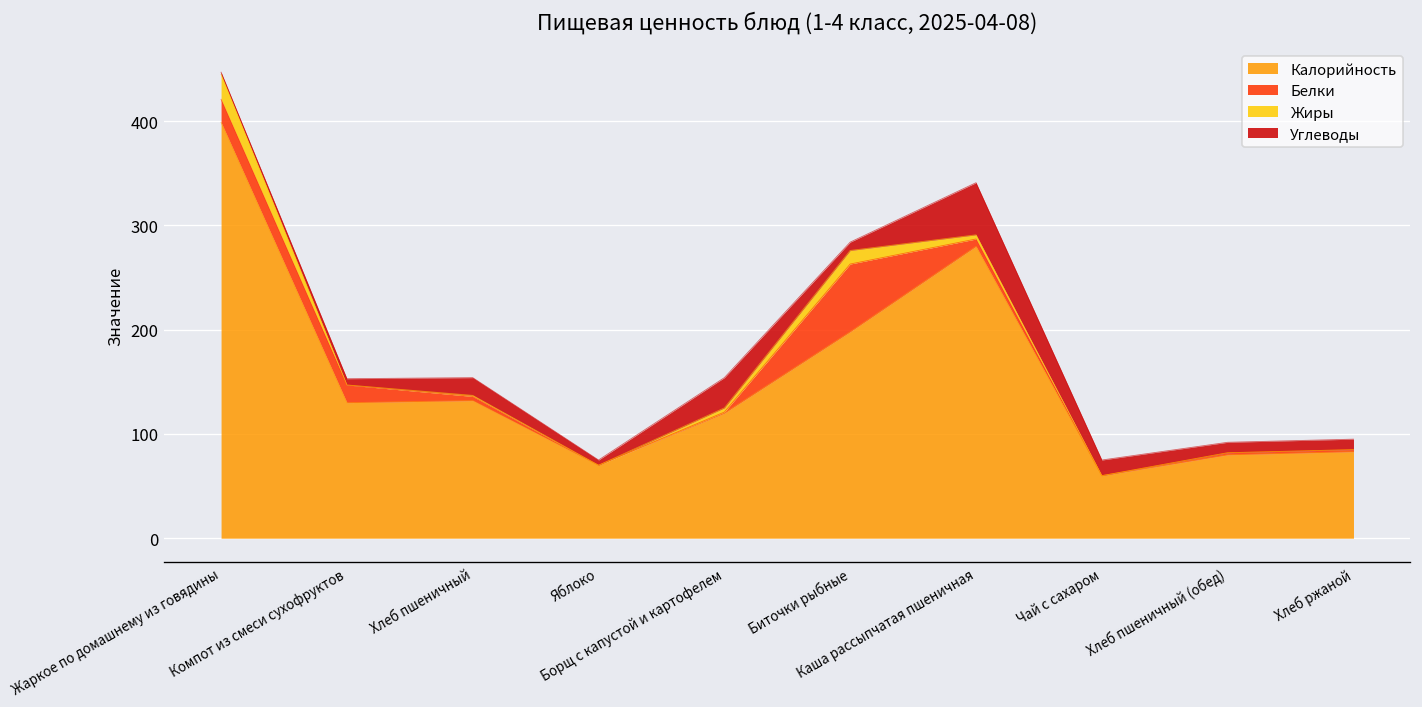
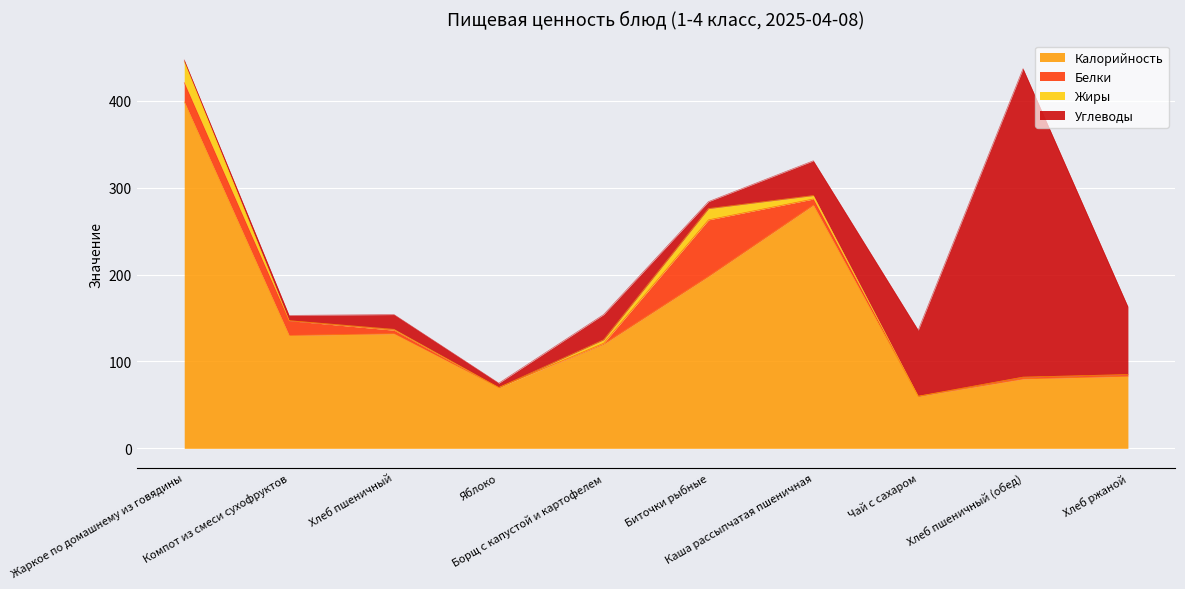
  {
    "Белки": {
      "Жаркое по домашнему из говядины": 20,
      "Биточки рыбные": 70,
      "Каша рассыпчатая пшеничная": 10
    },
    "Углеводы": {
      "Компот из смеси сухофруктов": 10,
      "Хлеб пшеничный": 20,
      "Яблоко": 10,
      "Борщ с капустой и картофелем": 30,
      "Биточки рыбные": 10,
-     "Каша рассыпчатая пшеничная": 50,
-     "Чай с сахаром": 20,
-     "Хлеб пшеничный (обед)": 10,
-     "Хлеб ржаной": 10
+     "Каша рассыпчатая пшеничная": 40,
+     "Чай с сахаром": 80,
+     "Хлеб пшеничный (обед)": 360,
+     "Хлеб ржаной": 80
    }
  }
